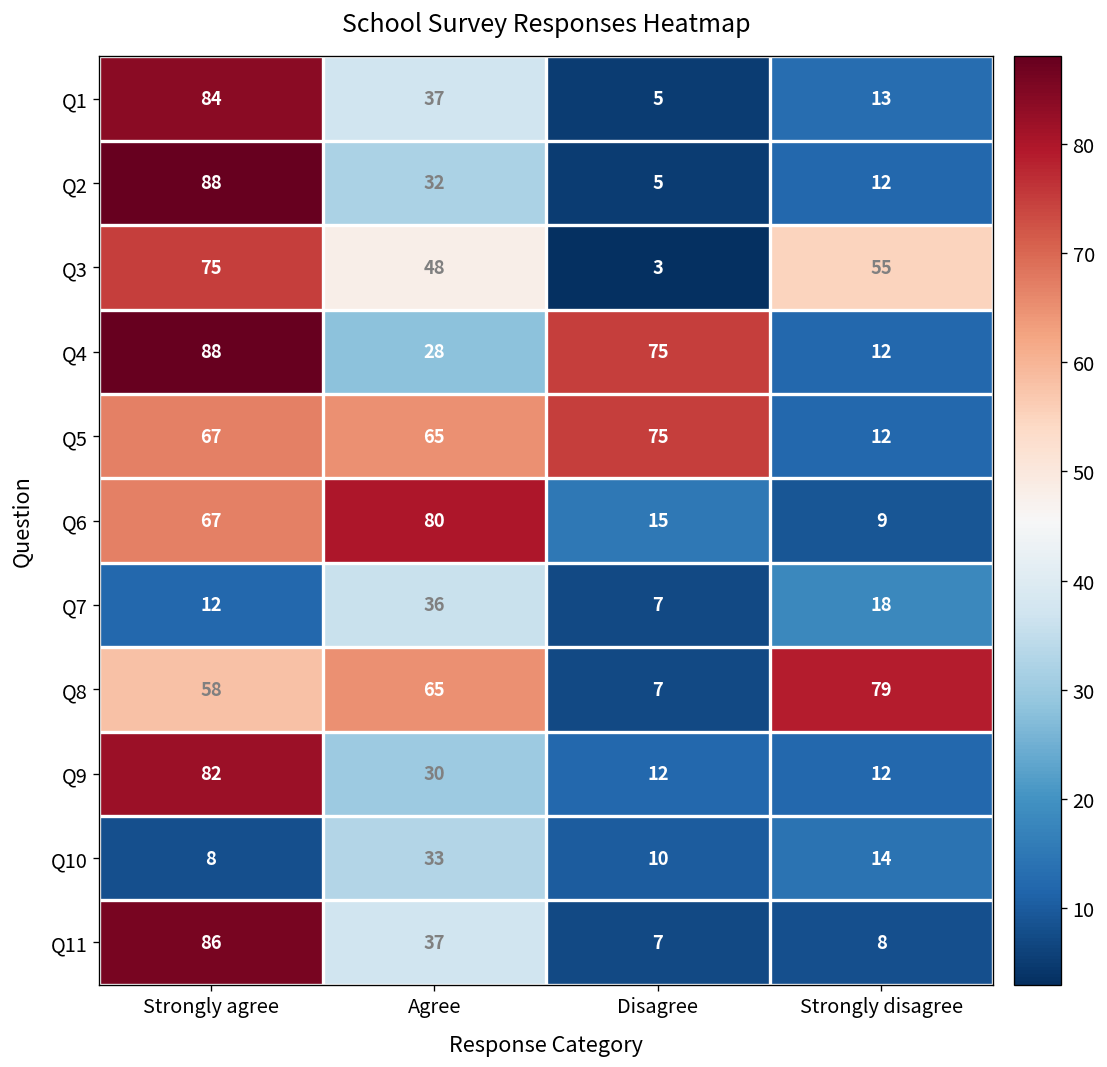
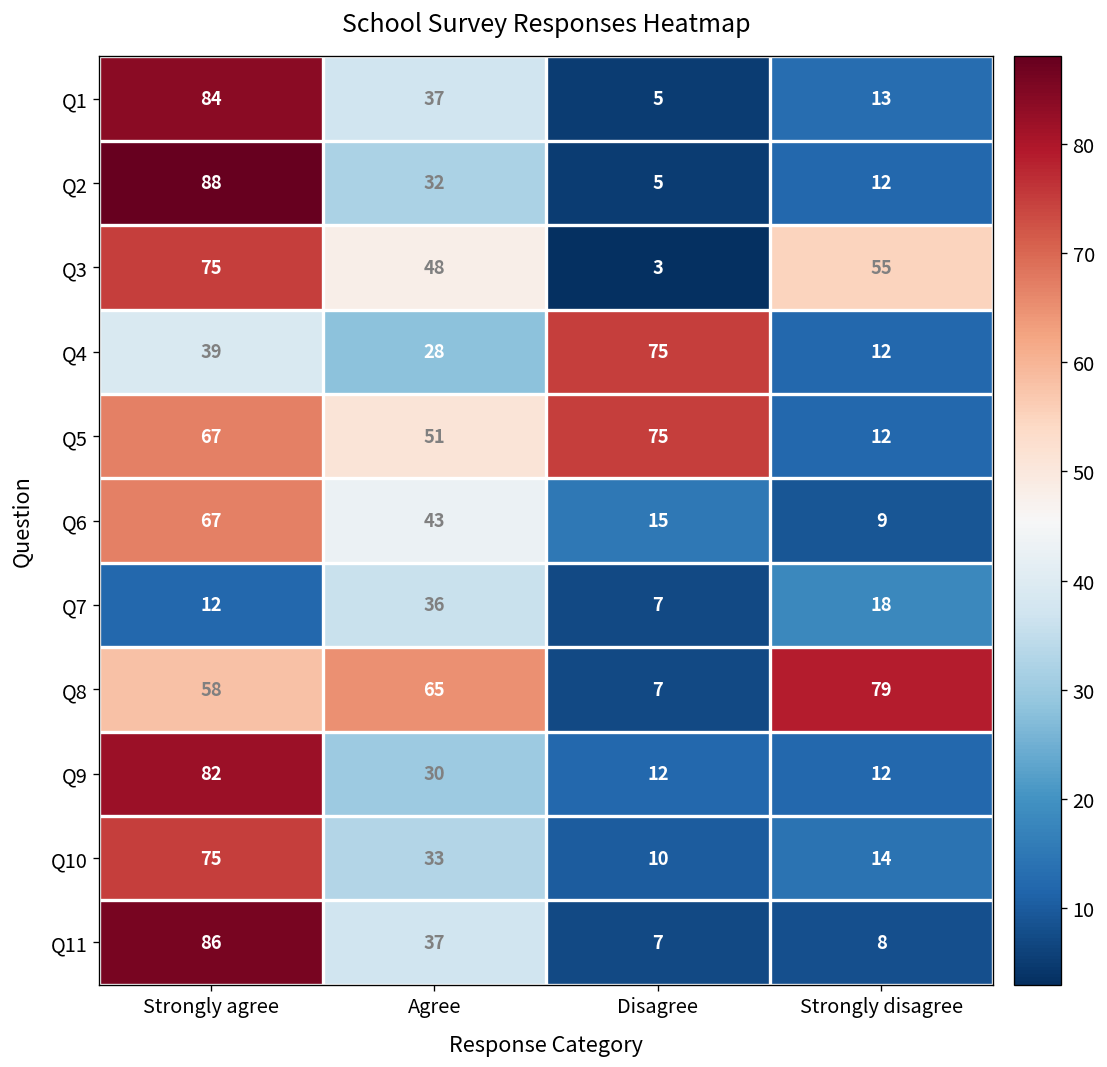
  {
    "Q1": {
      "Strongly agree": 84,
      "Agree": 37,
      "Disagree": 5,
      "Strongly disagree": 13
    },
    "Q2": {
      "Strongly agree": 88,
      "Agree": 32,
      "Disagree": 5,
      "Strongly disagree": 12
    },
    "Q3": {
      "Strongly agree": 75,
      "Agree": 48,
      "Disagree": 3,
      "Strongly disagree": 55
    },
    "Q4": {
-     "Strongly agree": 88,
+     "Strongly agree": 39,
      "Agree": 28,
      "Disagree": 75,
      "Strongly disagree": 12
    },
    "Q5": {
      "Strongly agree": 67,
-     "Agree": 65,
+     "Agree": 51,
      "Disagree": 75,
      "Strongly disagree": 12
    },
    "Q6": {
      "Strongly agree": 67,
-     "Agree": 80,
+     "Agree": 43,
      "Disagree": 15,
      "Strongly disagree": 9
    },
    "Q7": {
      "Strongly agree": 12,
      "Agree": 36,
      "Disagree": 7,
      "Strongly disagree": 18
    },
    "Q8": {
      "Strongly agree": 58,
      "Agree": 65,
      "Disagree": 7,
      "Strongly disagree": 79
    },
    "Q9": {
      "Strongly agree": 82,
      "Agree": 30,
      "Disagree": 12,
      "Strongly disagree": 12
    },
    "Q10": {
-     "Strongly agree": 8,
+     "Strongly agree": 75,
      "Agree": 33,
      "Disagree": 10,
      "Strongly disagree": 14
    },
    "Q11": {
      "Strongly agree": 86,
      "Agree": 37,
      "Disagree": 7,
      "Strongly disagree": 8
    }
  }
